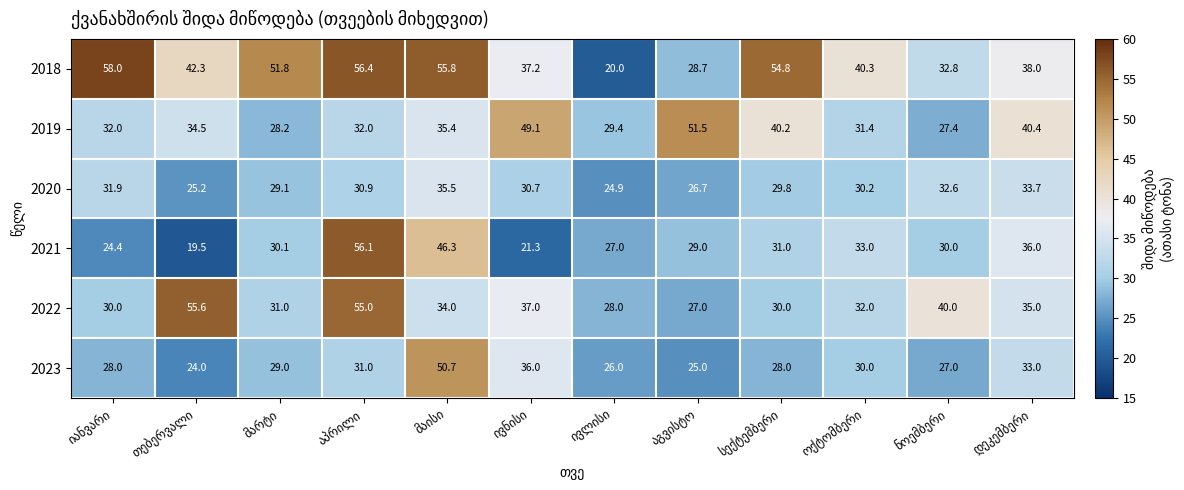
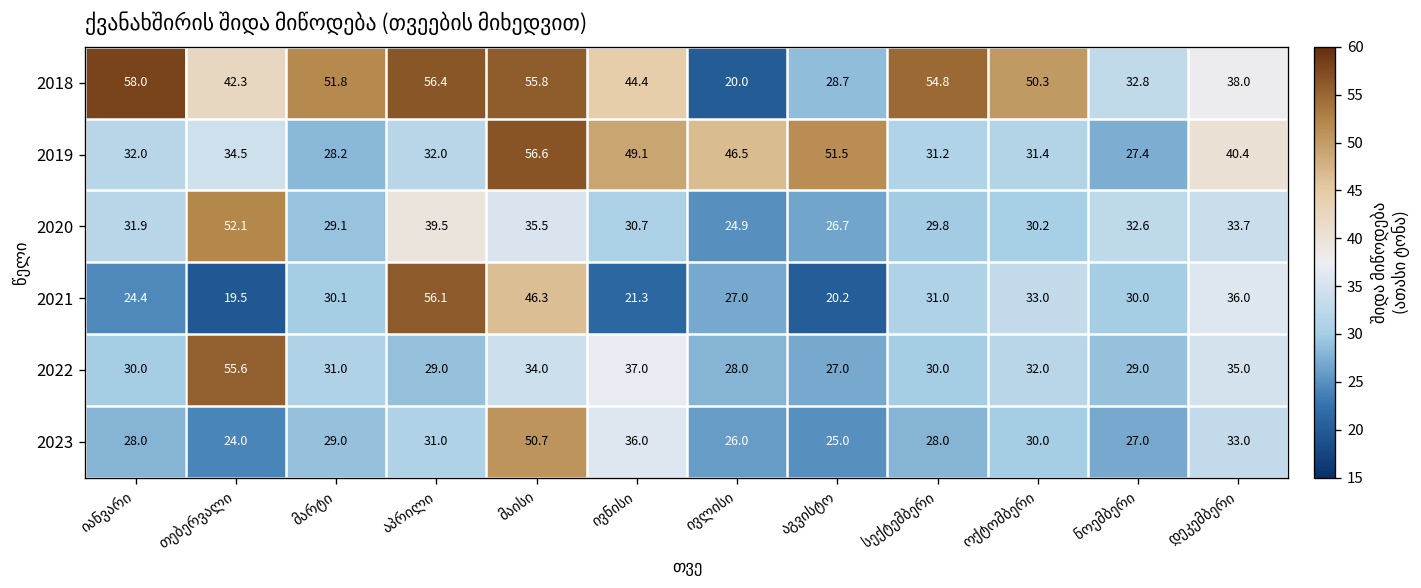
  {
    "2018": {
      "იანვარი": 58.0,
      "თებერვალი": 42.3,
      "მარტი": 51.8,
      "აპრილი": 56.4,
      "მაისი": 55.8,
-     "ივნისი": 37.2,
+     "ივნისი": 44.4,
      "ივლისი": 20.0,
      "აგვისტო": 28.7,
      "სექტემბერი": 54.8,
-     "ოქტომბერი": 40.3,
+     "ოქტომბერი": 50.3,
      "ნოემბერი": 32.8,
      "დეკემბერი": 38.0
    },
    "2019": {
      "იანვარი": 32.0,
      "თებერვალი": 34.5,
      "მარტი": 28.2,
      "აპრილი": 32.0,
-     "მაისი": 35.4,
+     "მაისი": 56.6,
      "ივნისი": 49.1,
-     "ივლისი": 29.4,
+     "ივლისი": 46.5,
      "აგვისტო": 51.5,
-     "სექტემბერი": 40.2,
+     "სექტემბერი": 31.2,
      "ოქტომბერი": 31.4,
      "ნოემბერი": 27.4,
      "დეკემბერი": 40.4
    },
    "2020": {
      "იანვარი": 31.9,
-     "თებერვალი": 25.2,
+     "თებერვალი": 52.1,
      "მარტი": 29.1,
-     "აპრილი": 30.9,
+     "აპრილი": 39.5,
      "მაისი": 35.5,
      "ივნისი": 30.7,
      "ივლისი": 24.9,
      "აგვისტო": 26.7,
      "სექტემბერი": 29.8,
      "ოქტომბერი": 30.2,
      "ნოემბერი": 32.6,
      "დეკემბერი": 33.7
    },
    "2021": {
      "იანვარი": 24.4,
      "თებერვალი": 19.5,
      "მარტი": 30.1,
      "აპრილი": 56.1,
      "მაისი": 46.3,
      "ივნისი": 21.3,
      "ივლისი": 27.0,
-     "აგვისტო": 29.0,
+     "აგვისტო": 20.2,
      "სექტემბერი": 31.0,
      "ოქტომბერი": 33.0,
      "ნოემბერი": 30.0,
      "დეკემბერი": 36.0
    },
    "2022": {
      "იანვარი": 30.0,
      "თებერვალი": 55.6,
      "მარტი": 31.0,
-     "აპრილი": 55.0,
+     "აპრილი": 29.0,
      "მაისი": 34.0,
      "ივნისი": 37.0,
      "ივლისი": 28.0,
      "აგვისტო": 27.0,
      "სექტემბერი": 30.0,
      "ოქტომბერი": 32.0,
-     "ნოემბერი": 40.0,
+     "ნოემბერი": 29.0,
      "დეკემბერი": 35.0
    },
    "2023": {
      "იანვარი": 28.0,
      "თებერვალი": 24.0,
      "მარტი": 29.0,
      "აპრილი": 31.0,
      "მაისი": 50.7,
      "ივნისი": 36.0,
      "ივლისი": 26.0,
      "აგვისტო": 25.0,
      "სექტემბერი": 28.0,
      "ოქტომბერი": 30.0,
      "ნოემბერი": 27.0,
      "დეკემბერი": 33.0
    }
  }
